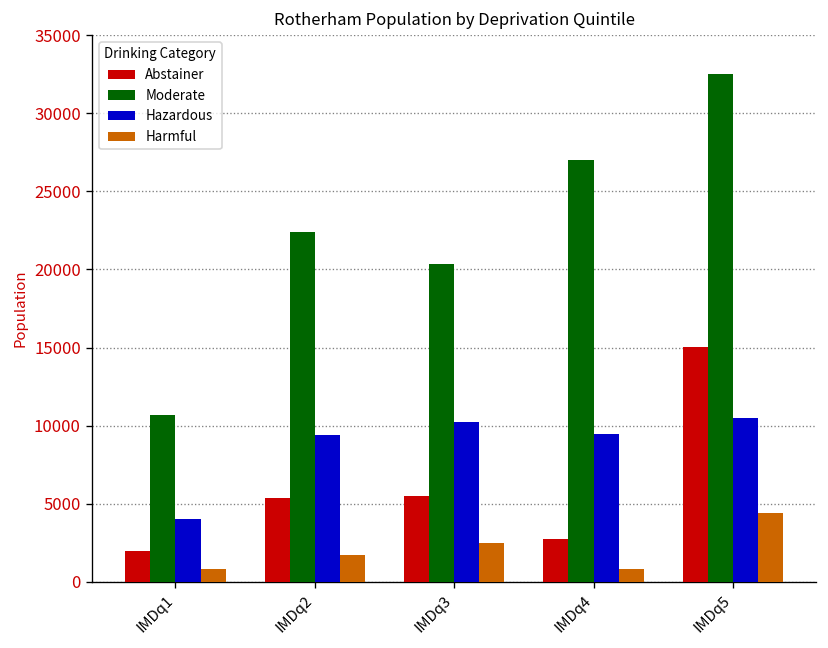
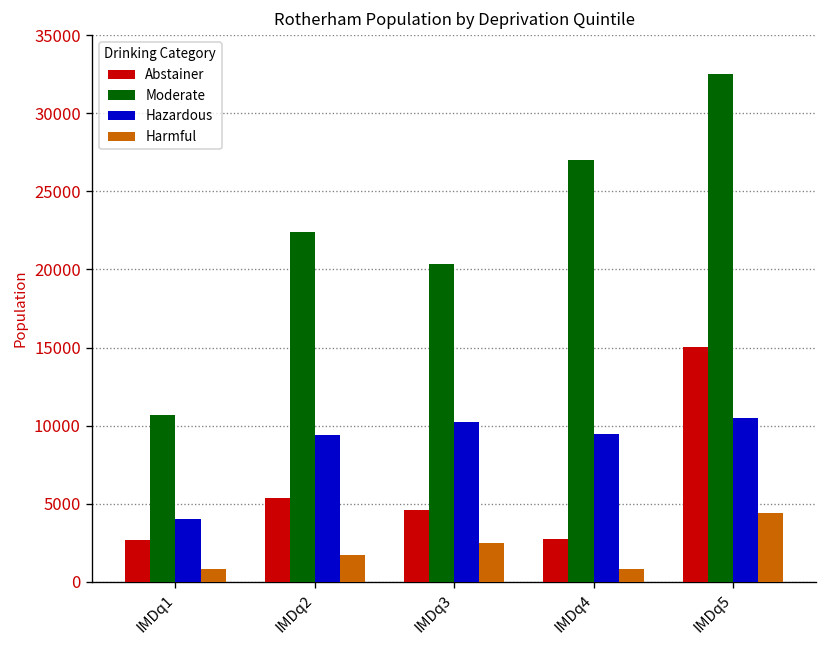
  {
    "Abstainer": {
-     "IMDq1": 2000,
+     "IMDq1": 2700,
      "IMDq2": 5300,
-     "IMDq3": 5500,
+     "IMDq3": 4600,
      "IMDq4": 2700,
      "IMDq5": 15100
    },
    "Moderate": {
      "IMDq1": 10700,
      "IMDq2": 22400,
      "IMDq3": 20400,
      "IMDq4": 27000,
      "IMDq5": 32500
    },
    "Hazardous": {
      "IMDq1": 4000,
      "IMDq2": 9400,
      "IMDq3": 10200,
      "IMDq4": 9400,
      "IMDq5": 10500
    },
    "Harmful": {
      "IMDq1": 800,
      "IMDq2": 1700,
      "IMDq3": 2500,
      "IMDq4": 800,
      "IMDq5": 4400
    }
  }
